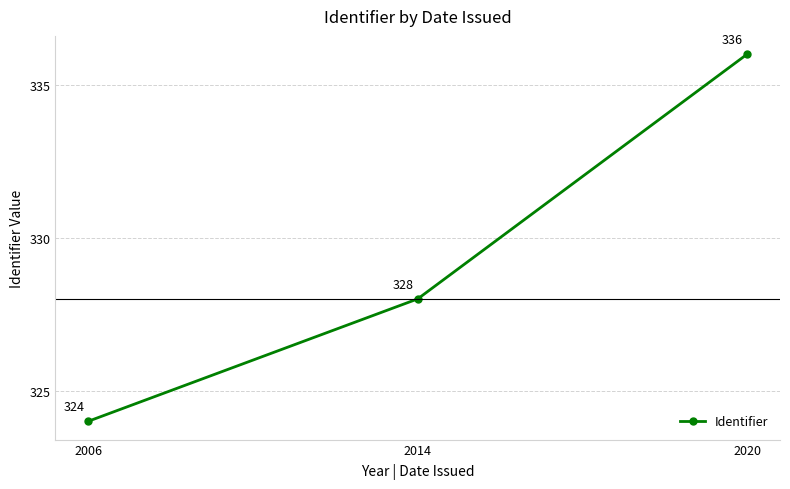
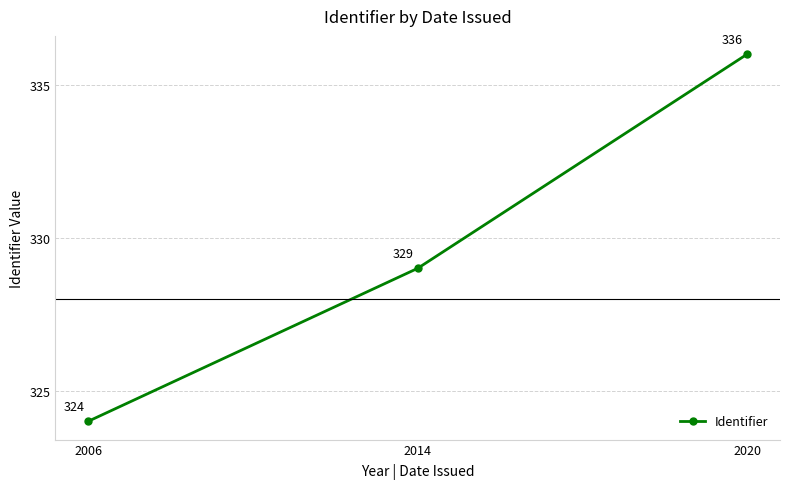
  {
    "2006": 324,
-   "2014": 328,
+   "2014": 329,
    "2020": 336
  }
